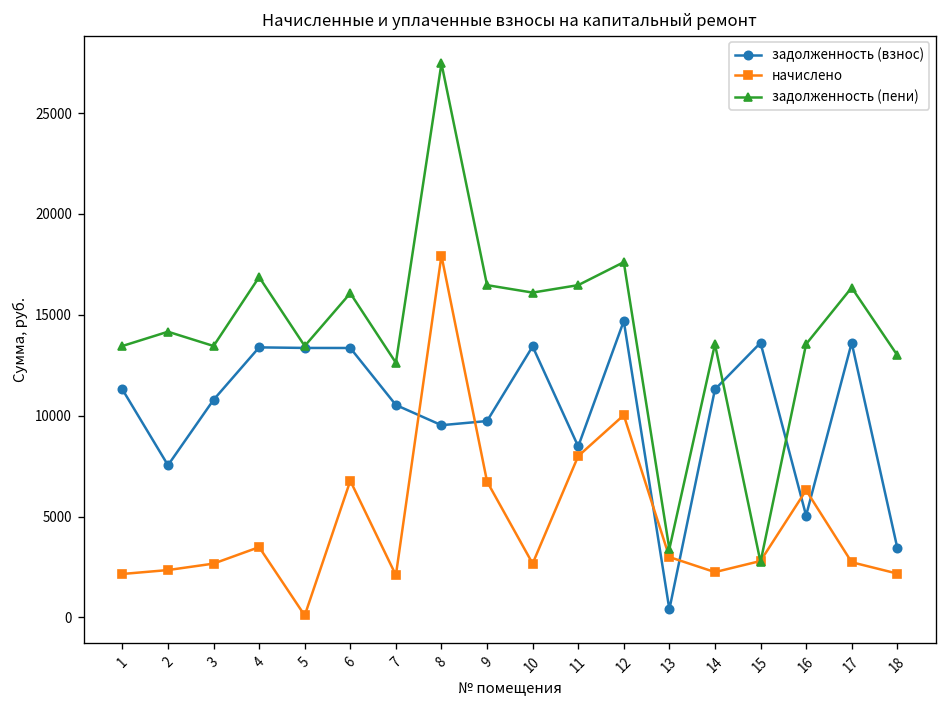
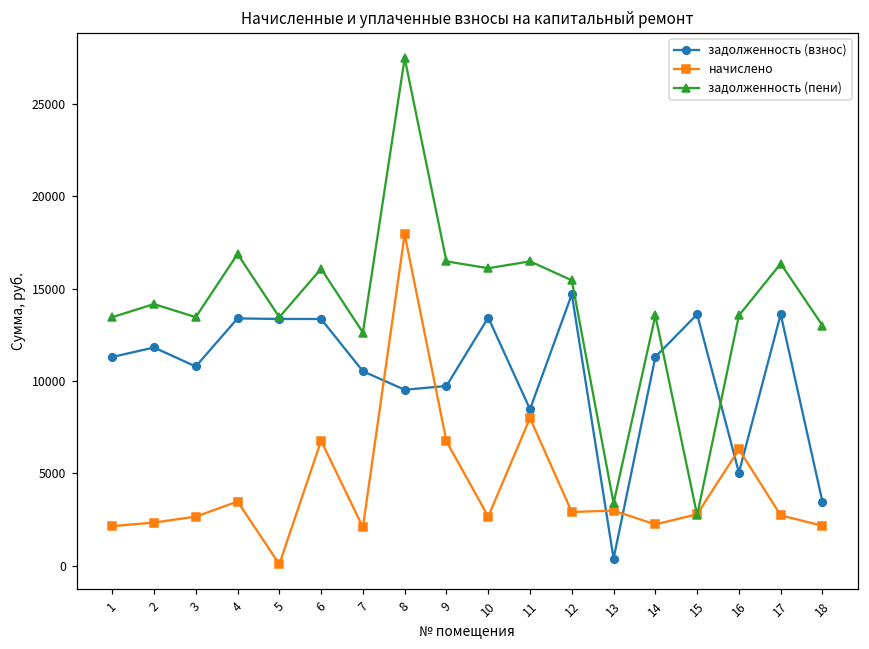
  {
    "задолженность (взнос)": {
      "1": 11300,
-     "2": 7500,
+     "2": 11800,
      "3": 10800,
      "4": 13400,
      "6": 13400,
      "7": 10500,
      "8": 9500,
      "9": 9700,
      "10": 13400,
      "11": 8500,
      "12": 14700,
      "13": 400,
      "14": 11300,
      "15": 13600,
      "16": 5000,
      "17": 13600,
      "18": 3500
    },
    "начислено": {
      "1": 2200,
      "2": 2300,
      "3": 2700,
      "4": 3500,
      "5": 100,
      "6": 6800,
      "7": 2100,
      "8": 17900,
      "9": 6700,
      "10": 2700,
      "11": 8000,
-     "12": 10000,
+     "12": 2900,
      "13": 3000,
      "14": 2200,
      "16": 6300,
      "17": 2700,
      "18": 2200
    },
    "задолженность (пени)": {
      "1": 13500,
      "2": 14200,
      "3": 13500,
      "4": 16900,
      "6": 16100,
      "7": 12600,
      "8": 27500,
      "9": 16500,
      "10": 16100,
      "11": 16500,
-     "12": 17600,
+     "12": 15400,
      "13": 3400,
      "14": 13500,
      "16": 13500,
      "17": 16300,
      "18": 13000
    }
  }
